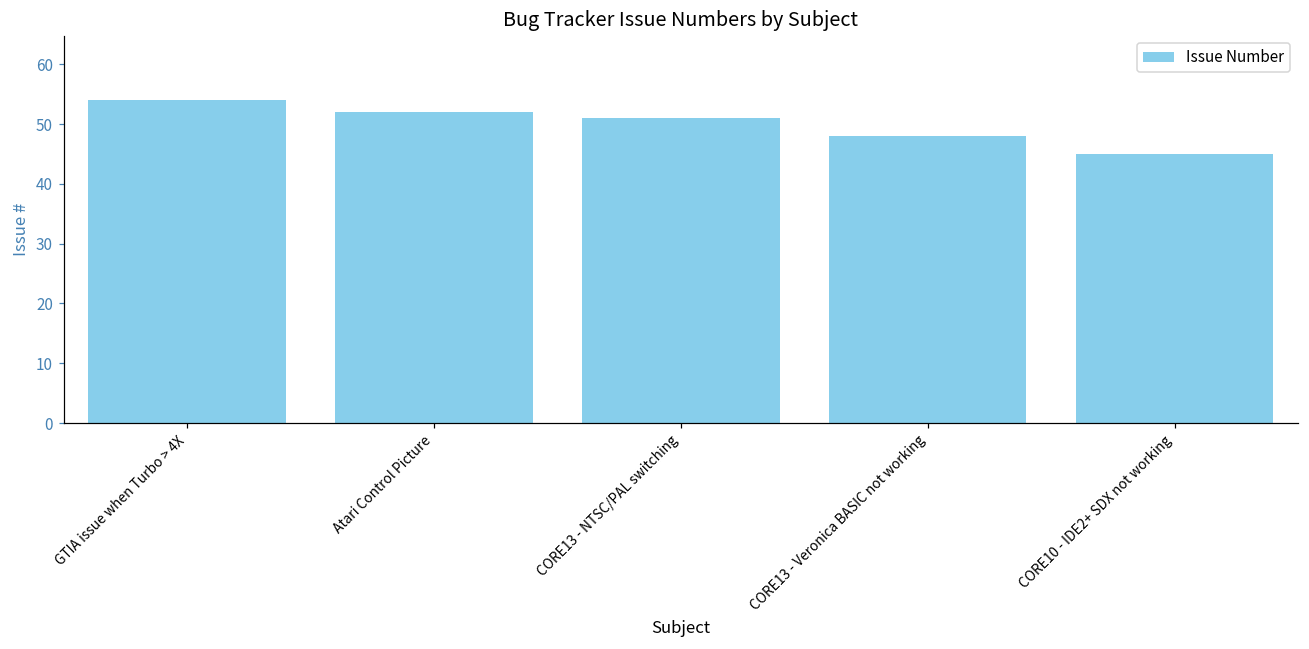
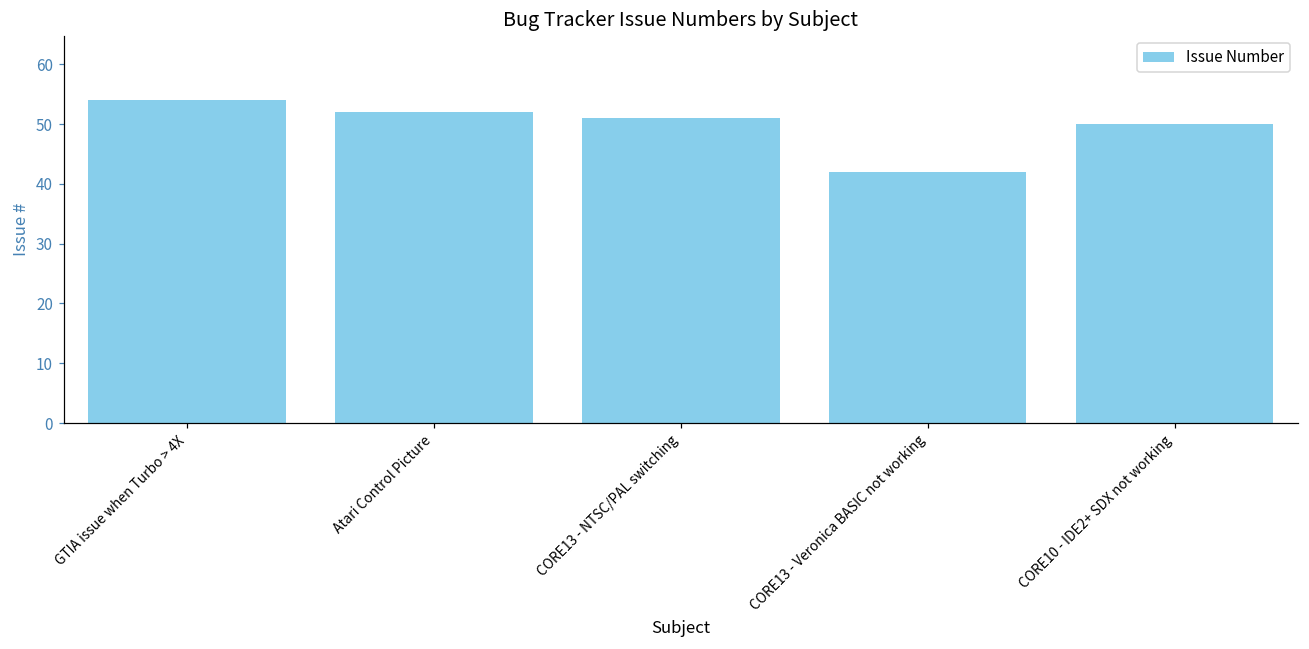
  {
    "GTIA issue when Turbo > 4X": 54,
    "Atari Control Picture": 52,
    "CORE13 - NTSC/PAL switching": 51,
-   "CORE13 - Veronica BASIC not working": 48,
-   "CORE10 - IDE2+ SDX not working": 45
+   "CORE13 - Veronica BASIC not working": 42,
+   "CORE10 - IDE2+ SDX not working": 50
  }
